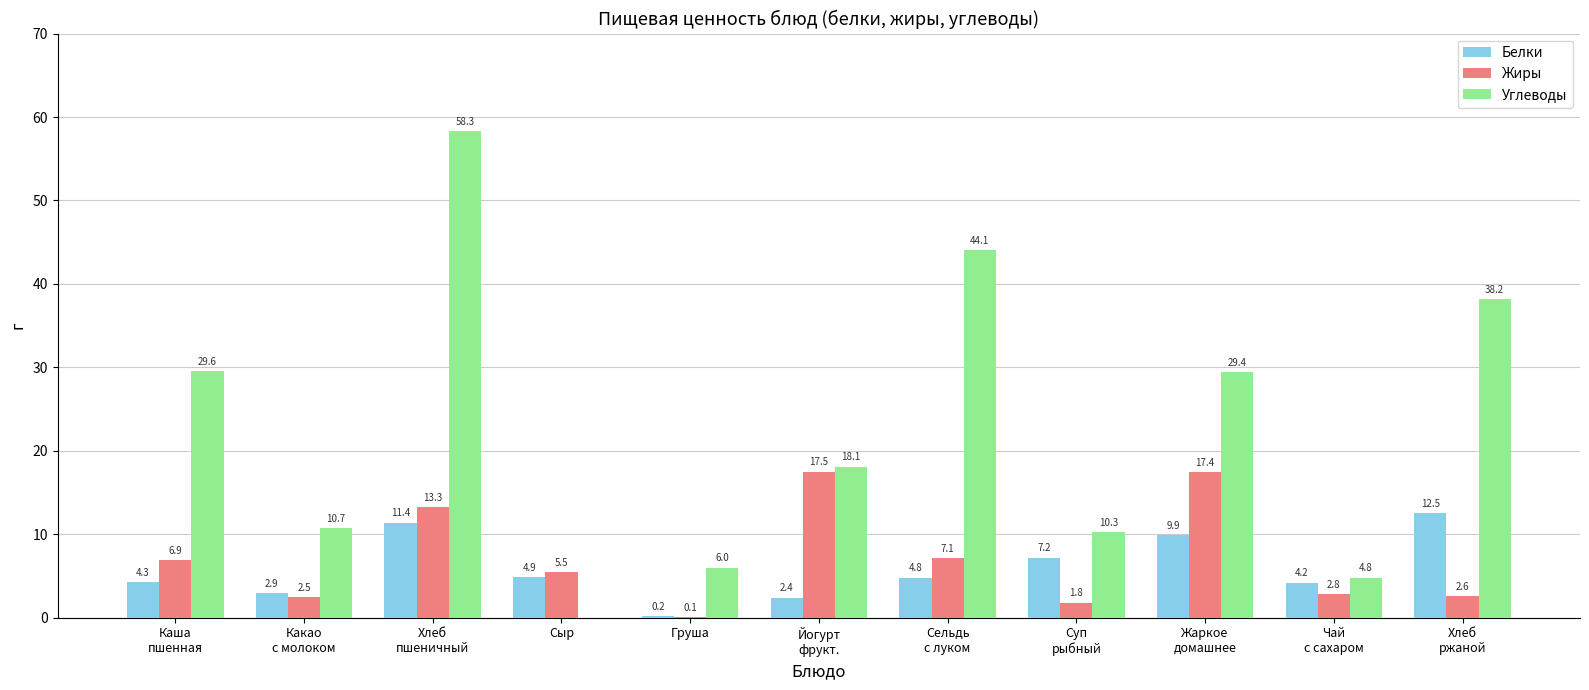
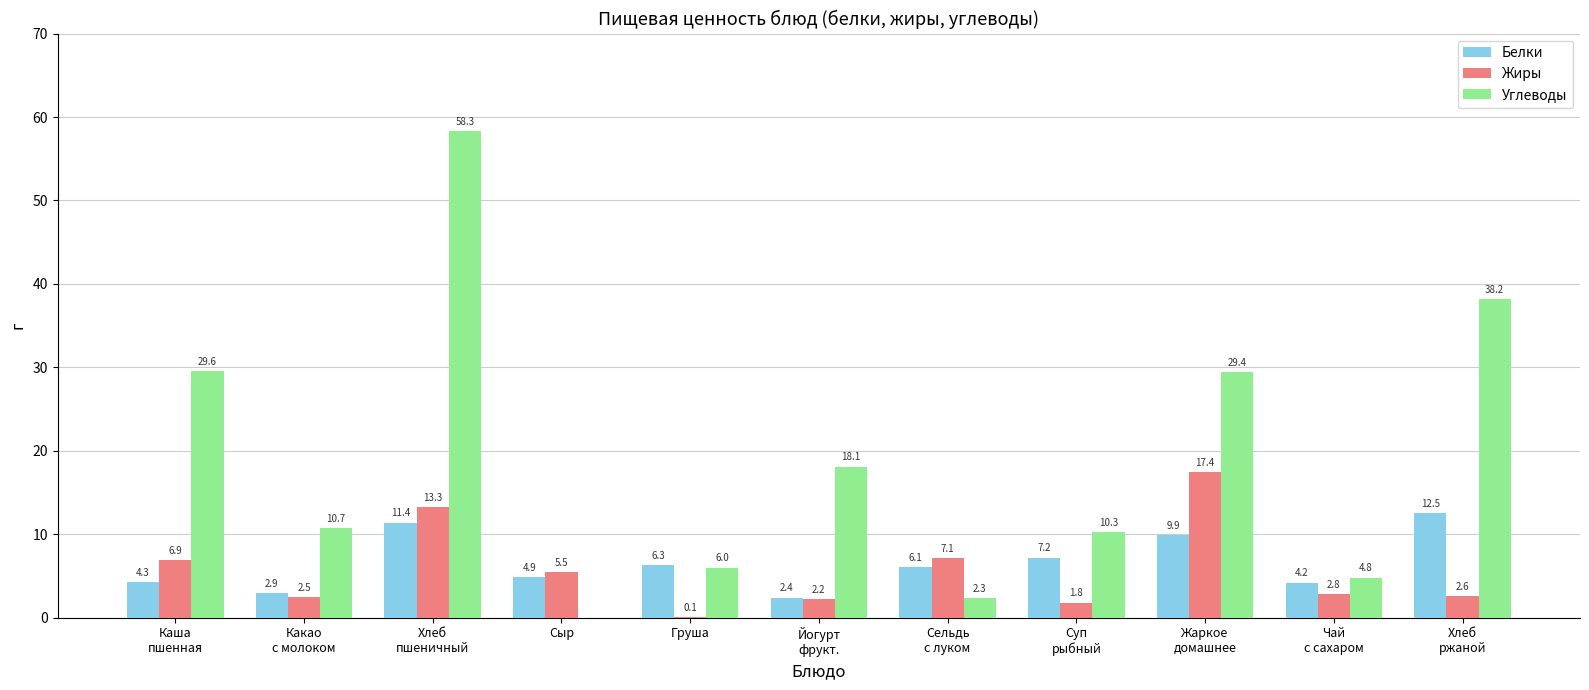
  {
    "Белки": {
      "Каша пшенная": 4.3,
      "Какао с молоком": 2.9,
      "Хлеб пшеничный": 11.4,
      "Сыр": 4.9,
-     "Груша": 0.2,
+     "Груша": 6.3,
      "Йогурт фрукт.": 2.4,
-     "Сельдь с луком": 4.8,
+     "Сельдь с луком": 6.1,
      "Суп рыбный": 7.2,
      "Жаркое домашнее": 9.9,
      "Чай с сахаром": 4.2,
      "Хлеб ржаной": 12.5
    },
    "Жиры": {
      "Каша пшенная": 6.9,
      "Какао с молоком": 2.5,
      "Хлеб пшеничный": 13.3,
      "Сыр": 5.5,
      "Груша": 0.1,
-     "Йогурт фрукт.": 17.5,
+     "Йогурт фрукт.": 2.2,
      "Сельдь с луком": 7.1,
      "Суп рыбный": 1.8,
      "Жаркое домашнее": 17.4,
      "Чай с сахаром": 2.8,
      "Хлеб ржаной": 2.6
    },
    "Углеводы": {
      "Каша пшенная": 29.6,
      "Какао с молоком": 10.7,
      "Хлеб пшеничный": 58.3,
      "Груша": 6.0,
      "Йогурт фрукт.": 18.1,
-     "Сельдь с луком": 44.1,
+     "Сельдь с луком": 2.3,
      "Суп рыбный": 10.3,
      "Жаркое домашнее": 29.4,
      "Чай с сахаром": 4.8,
      "Хлеб ржаной": 38.2
    }
  }
